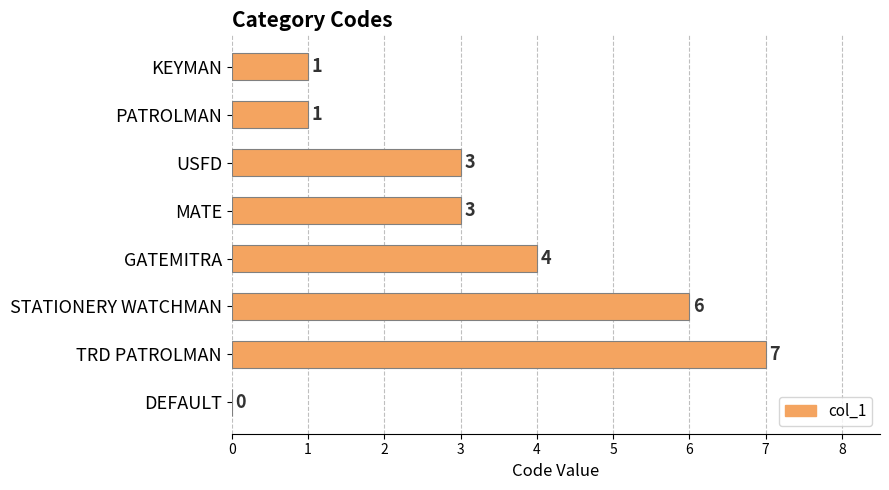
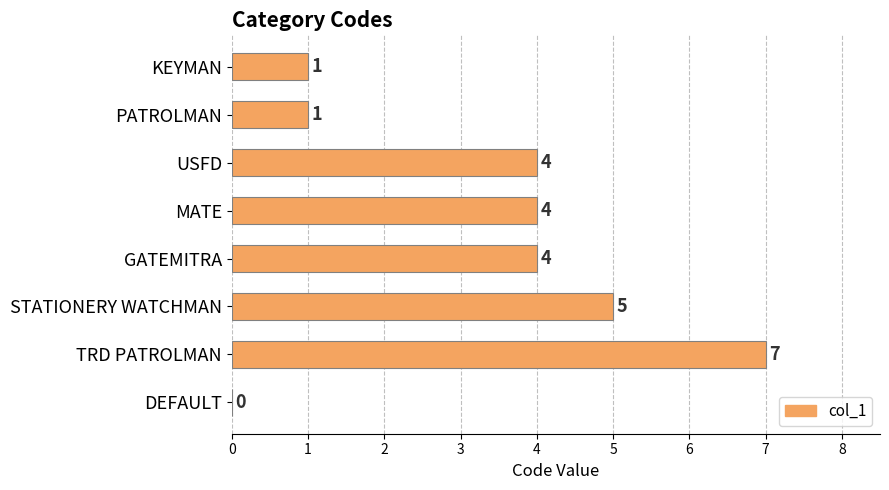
  {
    "KEYMAN": 1,
    "PATROLMAN": 1,
-   "USFD": 3,
-   "MATE": 3,
+   "USFD": 4,
+   "MATE": 4,
    "GATEMITRA": 4,
-   "STATIONERY WATCHMAN": 6,
+   "STATIONERY WATCHMAN": 5,
    "TRD PATROLMAN": 7,
    "DEFAULT": 0
  }
